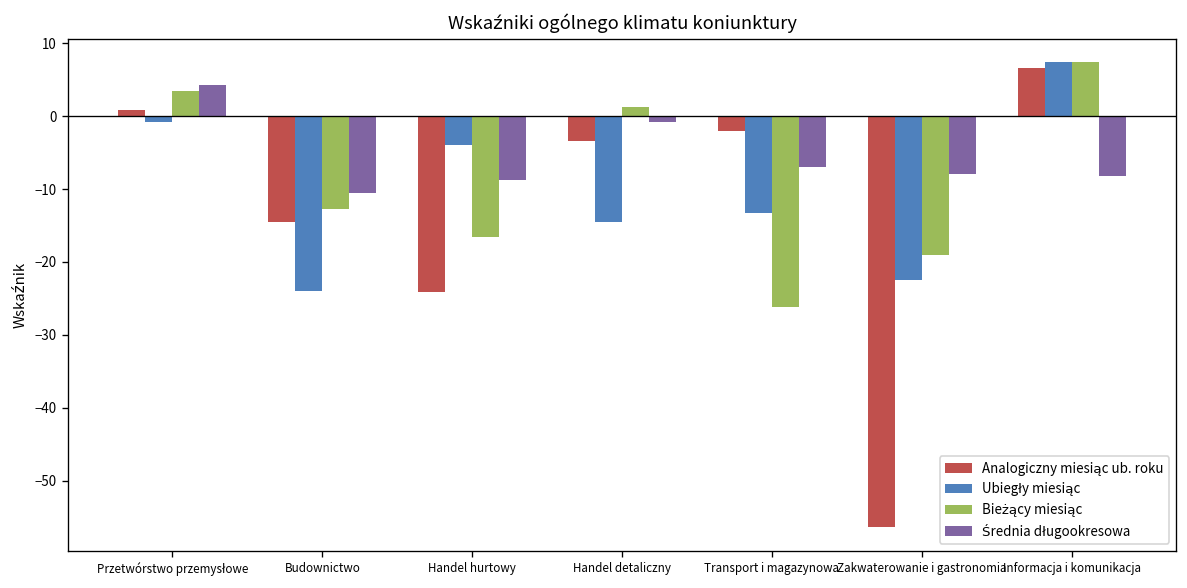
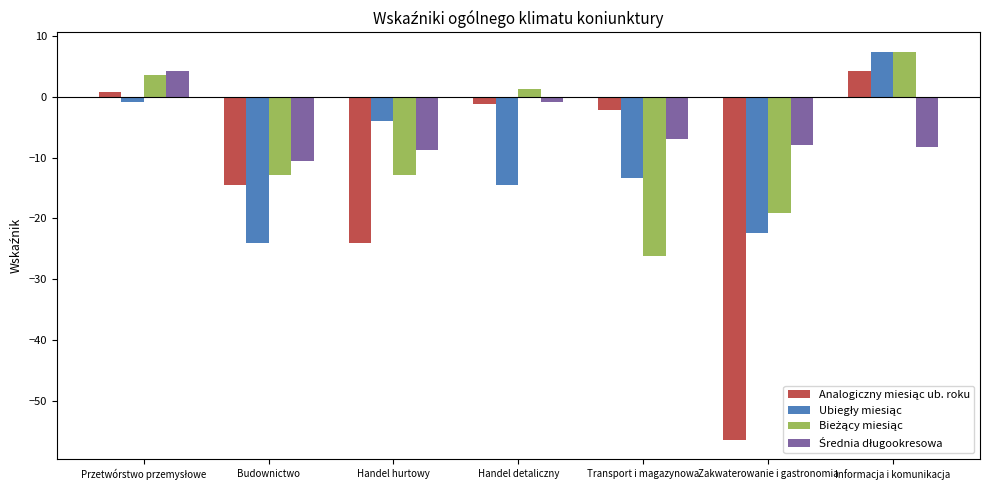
  {
    "Analogiczny miesiąc ub. roku": {
      "Przetwórstwo przemysłowe": 1,
      "Budownictwo": -15,
      "Handel hurtowy": -24,
-     "Handel detaliczny": -3,
+     "Handel detaliczny": -1,
      "Transport i magazynowa": -2,
      "Zakwaterowanie i gastronomia": -56,
-     "Informacja i komunikacja": 7
+     "Informacja i komunikacja": 4
    },
    "Ubiegły miesiąc": {
      "Przetwórstwo przemysłowe": -1,
      "Budownictwo": -24,
      "Handel hurtowy": -4,
      "Handel detaliczny": -15,
      "Transport i magazynowa": -13,
      "Zakwaterowanie i gastronomia": -23,
      "Informacja i komunikacja": 7
    },
    "Bieżący miesiąc": {
      "Przetwórstwo przemysłowe": 4,
      "Budownictwo": -13,
-     "Handel hurtowy": -17,
+     "Handel hurtowy": -13,
      "Handel detaliczny": 1,
      "Transport i magazynowa": -26,
      "Zakwaterowanie i gastronomia": -19,
      "Informacja i komunikacja": 7
    },
    "Średnia długookresowa": {
      "Przetwórstwo przemysłowe": 4,
      "Budownictwo": -11,
      "Handel hurtowy": -9,
      "Handel detaliczny": -1,
      "Transport i magazynowa": -7,
      "Zakwaterowanie i gastronomia": -8,
      "Informacja i komunikacja": -8
    }
  }
